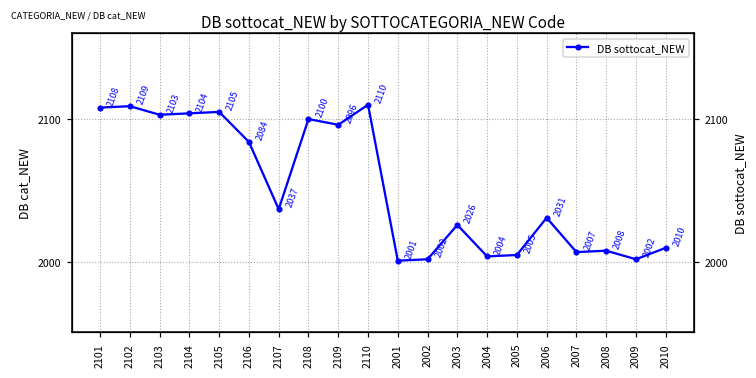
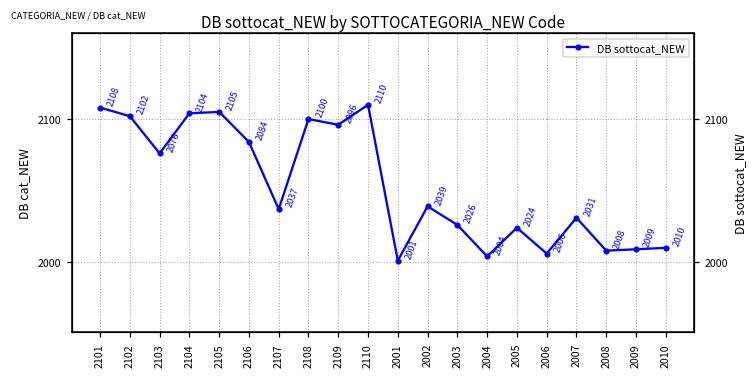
  {
    "2101": 2108,
-   "2102": 2109,
-   "2103": 2103,
+   "2102": 2102,
+   "2103": 2076,
    "2104": 2104,
    "2105": 2105,
    "2106": 2084,
    "2107": 2037,
    "2108": 2100,
    "2109": 2096,
    "2110": 2110,
    "2001": 2001,
-   "2002": 2002,
+   "2002": 2039,
    "2003": 2026,
    "2004": 2004,
-   "2005": 2005,
-   "2006": 2031,
-   "2007": 2007,
+   "2005": 2024,
+   "2006": 2006,
+   "2007": 2031,
    "2008": 2008,
-   "2009": 2002,
+   "2009": 2009,
    "2010": 2010
  }
